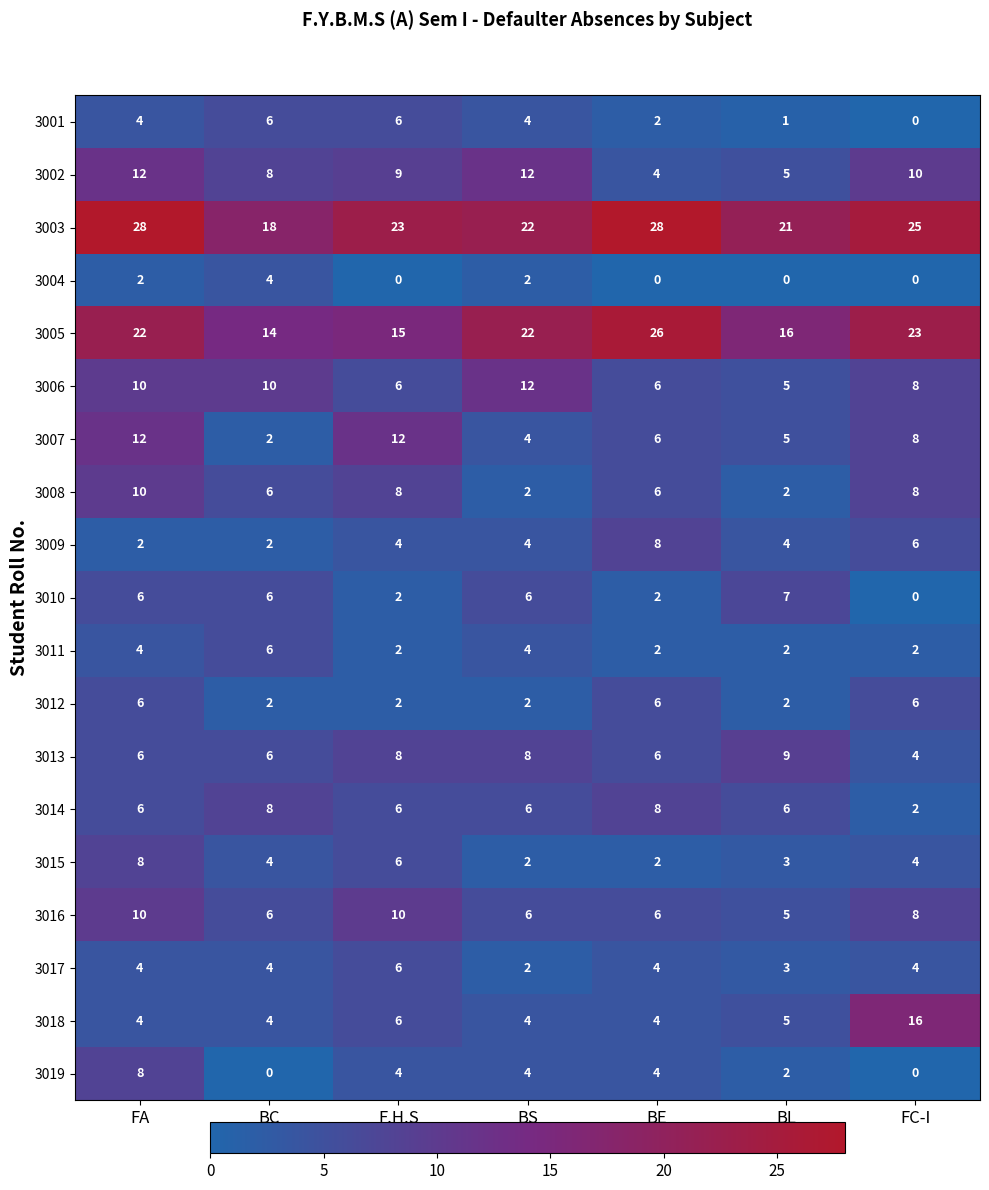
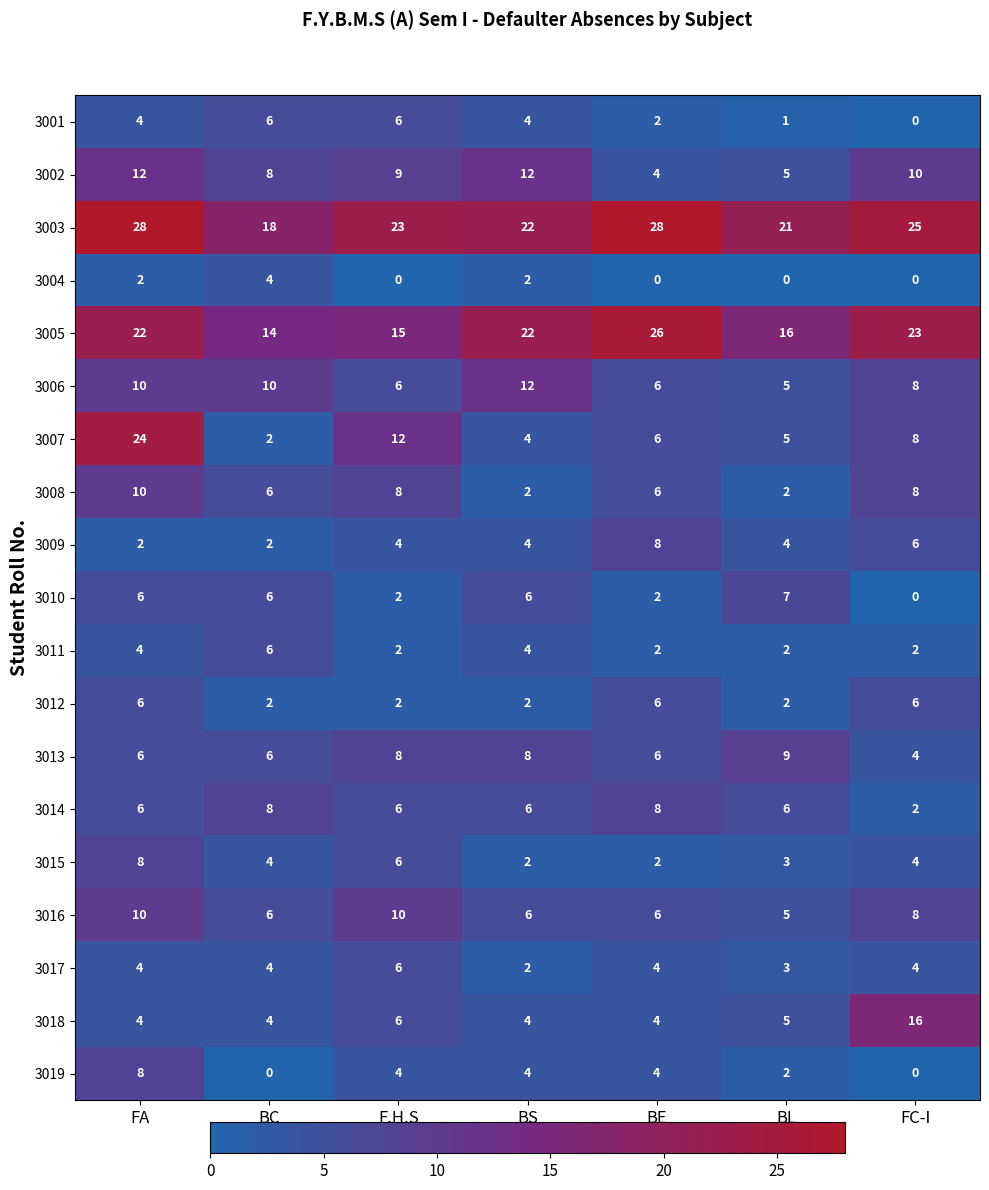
  {
    "3001": {
      "FA": 4,
      "FC-I": 0
    },
    "3002": {
      "FA": 12,
      "FC-I": 10
    },
    "3003": {
      "FA": 28,
      "FC-I": 25
    },
    "3004": {
      "FA": 2,
      "FC-I": 0
    },
    "3005": {
      "FA": 22,
      "FC-I": 23
    },
    "3006": {
      "FA": 10,
      "FC-I": 8
    },
    "3007": {
-     "FA": 12,
+     "FA": 24,
      "FC-I": 8
    },
    "3008": {
      "FA": 10,
      "FC-I": 8
    },
    "3009": {
      "FA": 2,
      "FC-I": 6
    },
    "3010": {
      "FA": 6,
      "FC-I": 0
    },
    "3011": {
      "FA": 4,
      "FC-I": 2
    },
    "3012": {
      "FA": 6,
      "FC-I": 6
    },
    "3013": {
      "FA": 6,
      "FC-I": 4
    },
    "3014": {
      "FA": 6,
      "FC-I": 2
    },
    "3015": {
      "FA": 8,
      "FC-I": 4
    },
    "3016": {
      "FA": 10,
      "FC-I": 8
    },
    "3017": {
      "FA": 4,
      "FC-I": 4
    },
    "3018": {
      "FA": 4,
      "FC-I": 16
    },
    "3019": {
      "FA": 8,
      "FC-I": 0
    }
  }
